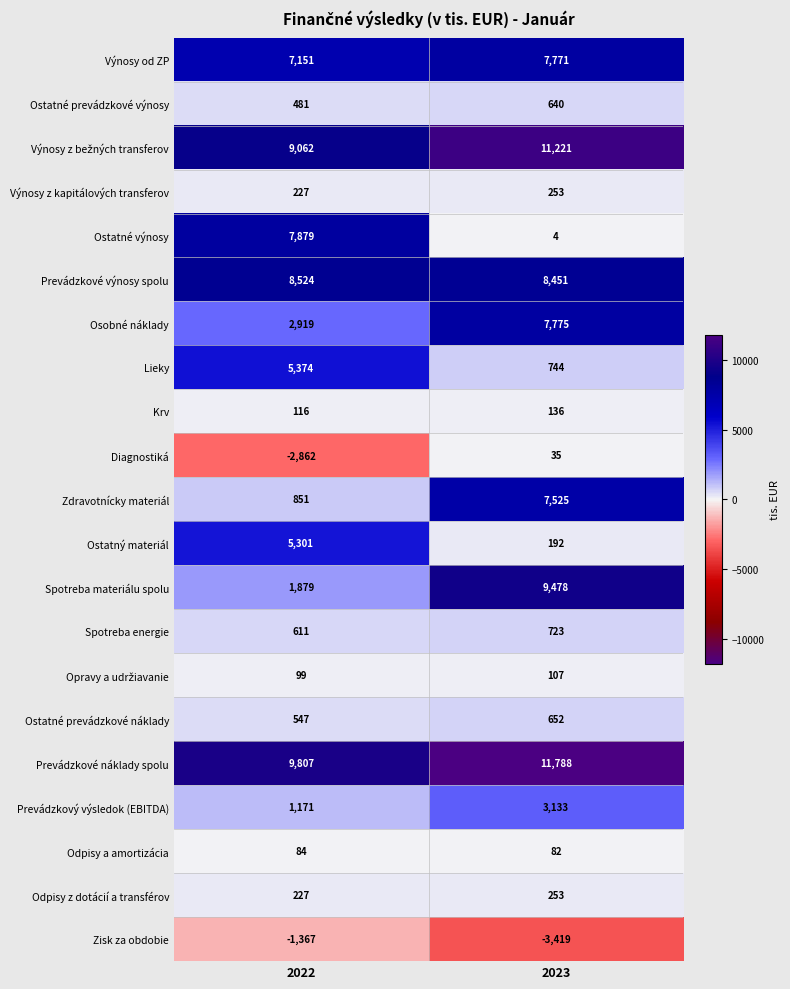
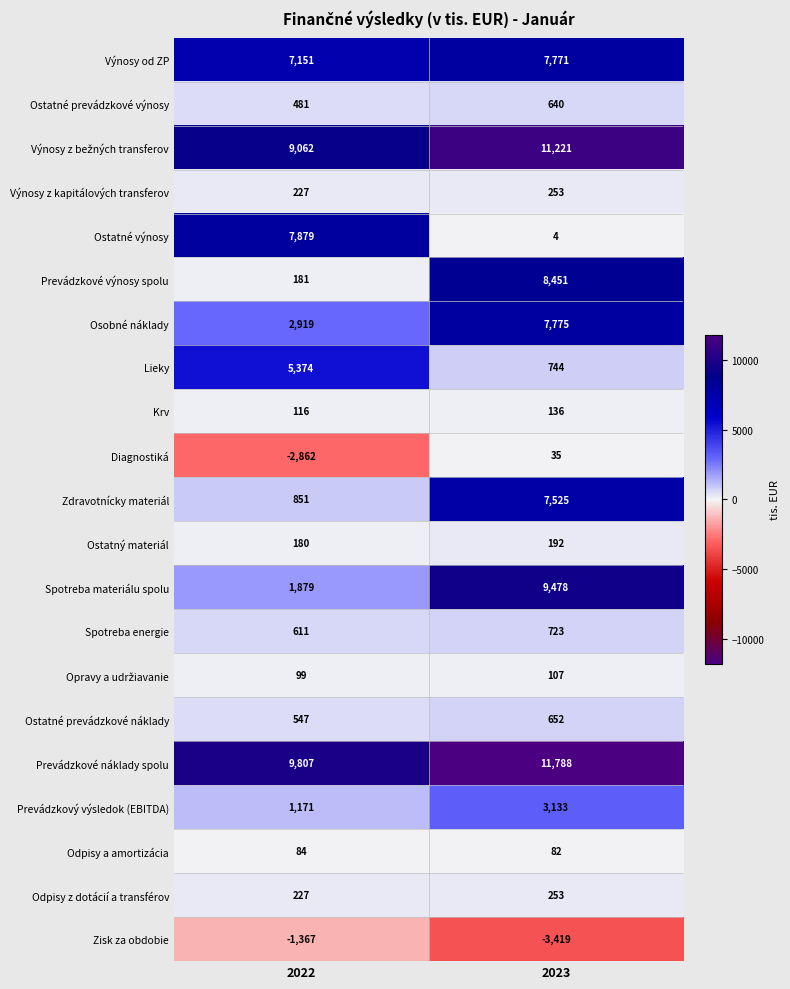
  {
    "Výnosy od ZP": {
      "2022": "7,151",
      "2023": "7,771"
    },
    "Ostatné prevádzkové výnosy": {
      "2022": "481",
      "2023": "640"
    },
    "Výnosy z bežných transferov": {
      "2022": "9,062",
      "2023": "11,221"
    },
    "Výnosy z kapitálových transferov": {
      "2022": "227",
      "2023": "253"
    },
    "Ostatné výnosy": {
      "2022": "7,879",
      "2023": "4"
    },
    "Prevádzkové výnosy spolu": {
-     "2022": "8,524",
+     "2022": "181",
      "2023": "8,451"
    },
    "Osobné náklady": {
      "2022": "2,919",
      "2023": "7,775"
    },
    "Lieky": {
      "2022": "5,374",
      "2023": "744"
    },
    "Krv": {
      "2022": "116",
      "2023": "136"
    },
    "Diagnostiká": {
      "2022": "-2,862",
      "2023": "35"
    },
    "Zdravotnícky materiál": {
      "2022": "851",
      "2023": "7,525"
    },
    "Ostatný materiál": {
-     "2022": "5,301",
+     "2022": "180",
      "2023": "192"
    },
    "Spotreba materiálu spolu": {
      "2022": "1,879",
      "2023": "9,478"
    },
    "Spotreba energie": {
      "2022": "611",
      "2023": "723"
    },
    "Opravy a udržiavanie": {
      "2022": "99",
      "2023": "107"
    },
    "Ostatné prevádzkové náklady": {
      "2022": "547",
      "2023": "652"
    },
    "Prevádzkové náklady spolu": {
      "2022": "9,807",
      "2023": "11,788"
    },
    "Prevádzkový výsledok (EBITDA)": {
      "2022": "1,171",
      "2023": "3,133"
    },
    "Odpisy a amortizácia": {
      "2022": "84",
      "2023": "82"
    },
    "Odpisy z dotácií a transférov": {
      "2022": "227",
      "2023": "253"
    },
    "Zisk za obdobie": {
      "2022": "-1,367",
      "2023": "-3,419"
    }
  }
